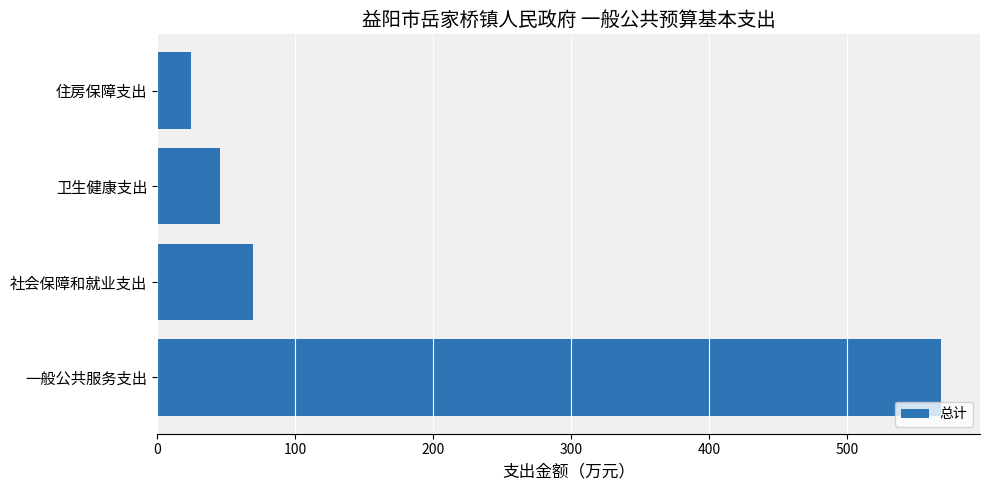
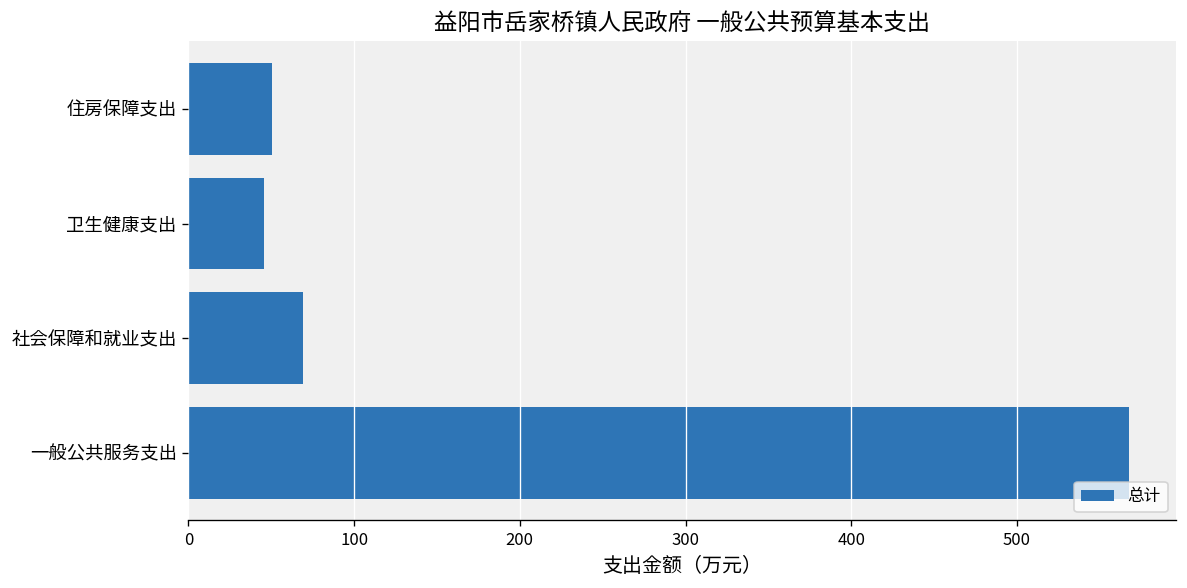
  {
-   "住房保障支出": 24,
+   "住房保障支出": 51,
    "卫生健康支出": 46,
    "社会保障和就业支出": 69,
    "一般公共服务支出": 568
  }
